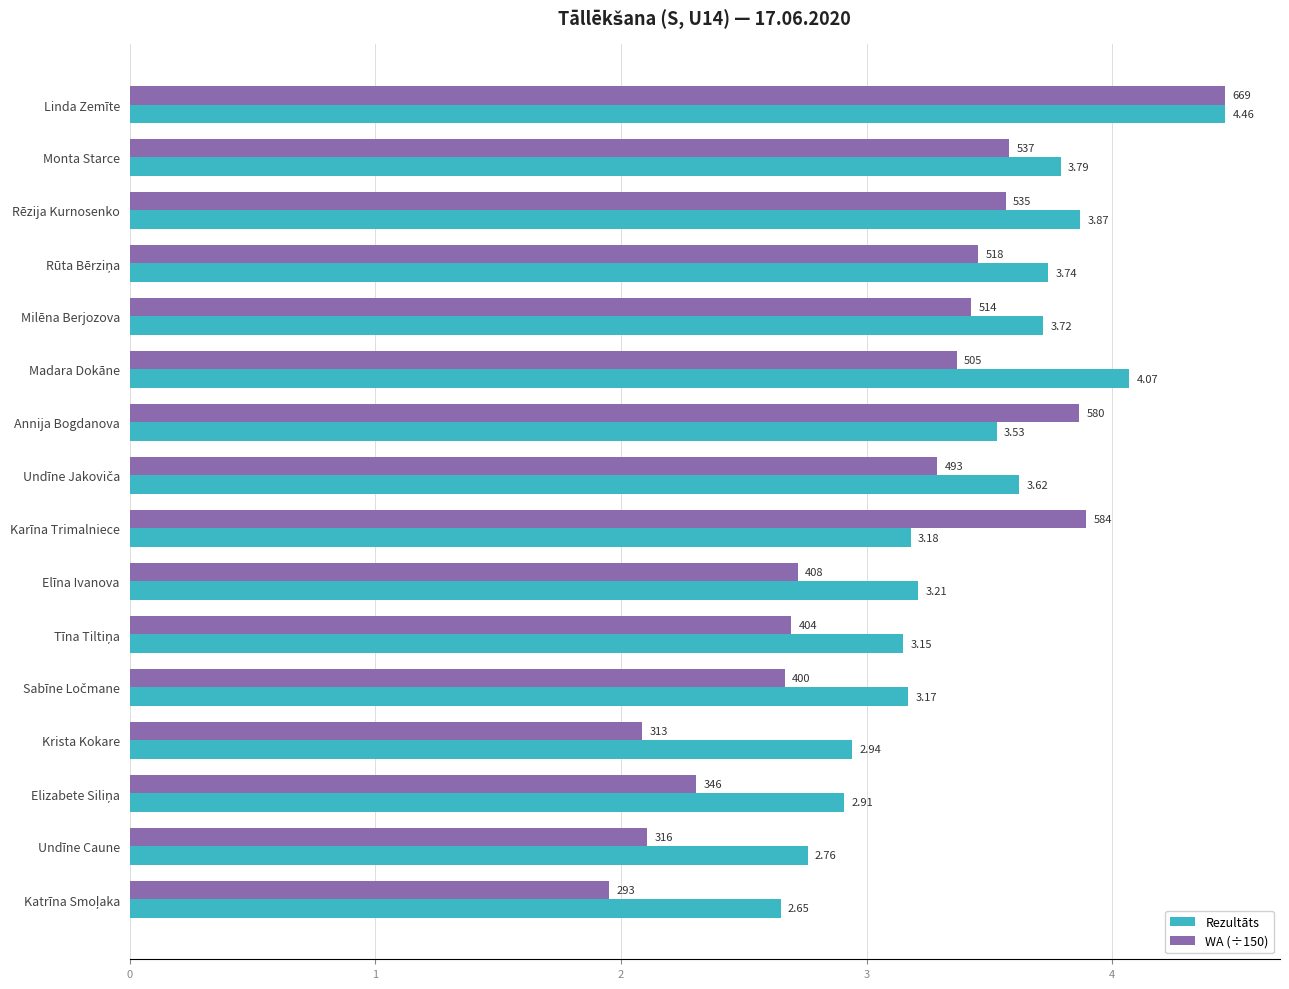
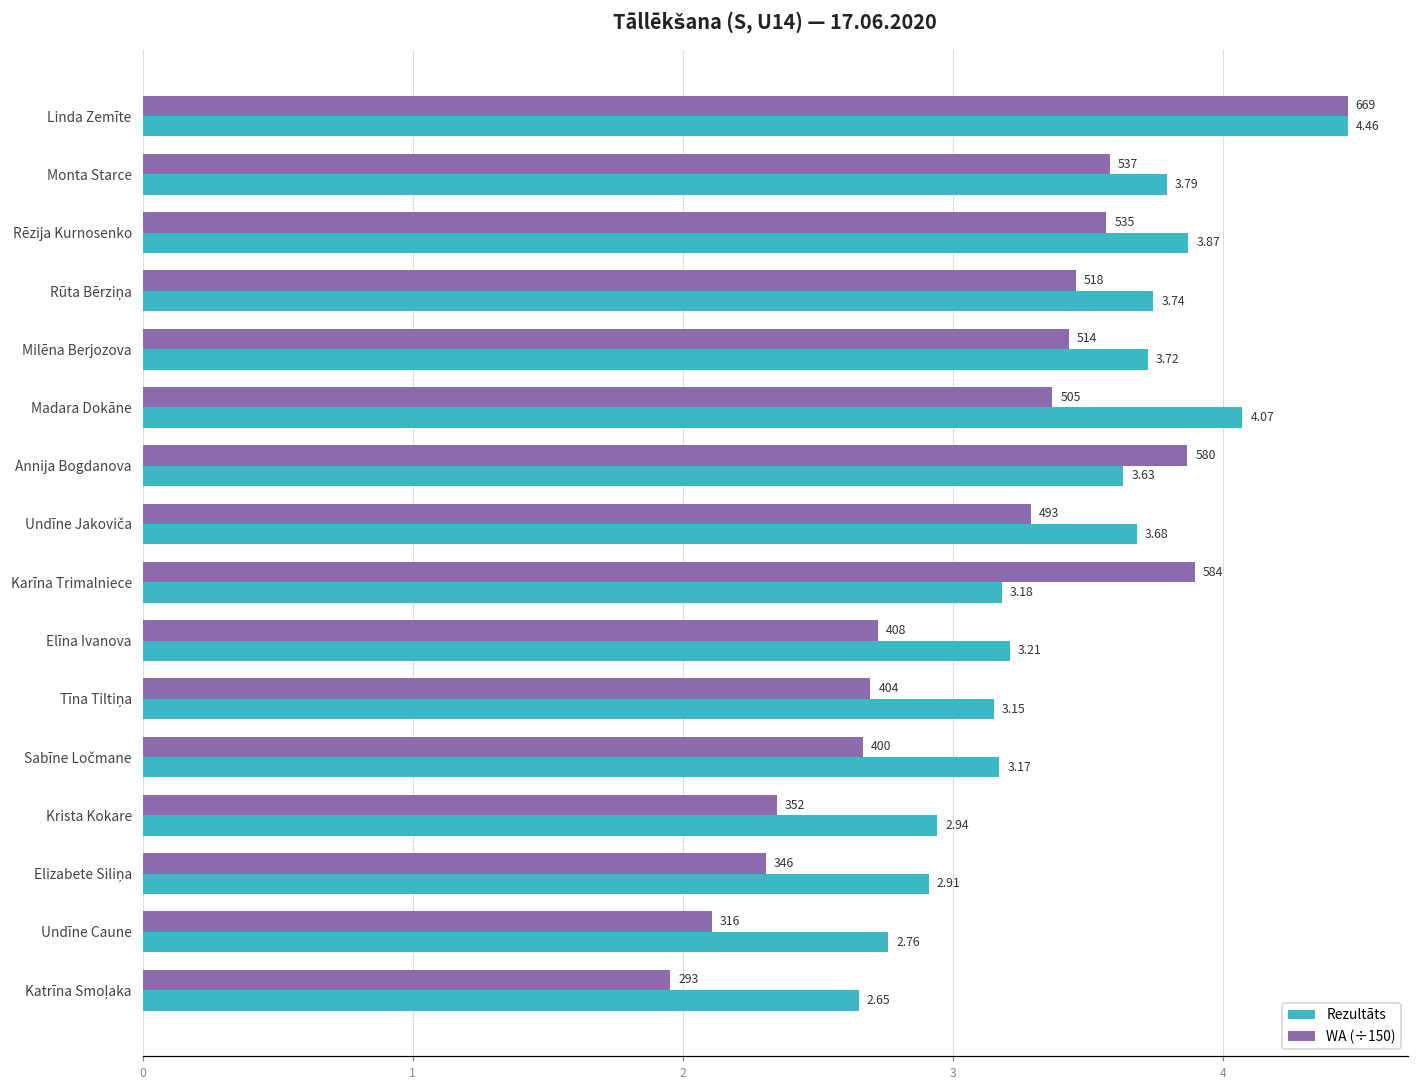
  {
    "Rezultāts": {
      "Linda Zemīte": 4.46,
      "Monta Starce": 3.79,
      "Rēzija Kurnosenko": 3.87,
      "Rūta Bērziņa": 3.74,
      "Milēna Berjozova": 3.72,
      "Madara Dokāne": 4.07,
-     "Annija Bogdanova": 3.53,
-     "Undīne Jakoviča": 3.62,
+     "Annija Bogdanova": 3.63,
+     "Undīne Jakoviča": 3.68,
      "Karīna Trimalniece": 3.18,
      "Elīna Ivanova": 3.21,
      "Tīna Tiltiņa": 3.15,
      "Sabīne Ločmane": 3.17,
      "Krista Kokare": 2.94,
      "Elizabete Siliņa": 2.91,
      "Undīne Caune": 2.76,
      "Katrīna Smoļaka": 2.65
    },
    "WA (÷150)": {
-     "Krista Kokare": 313
+     "Krista Kokare": 352
    }
  }
